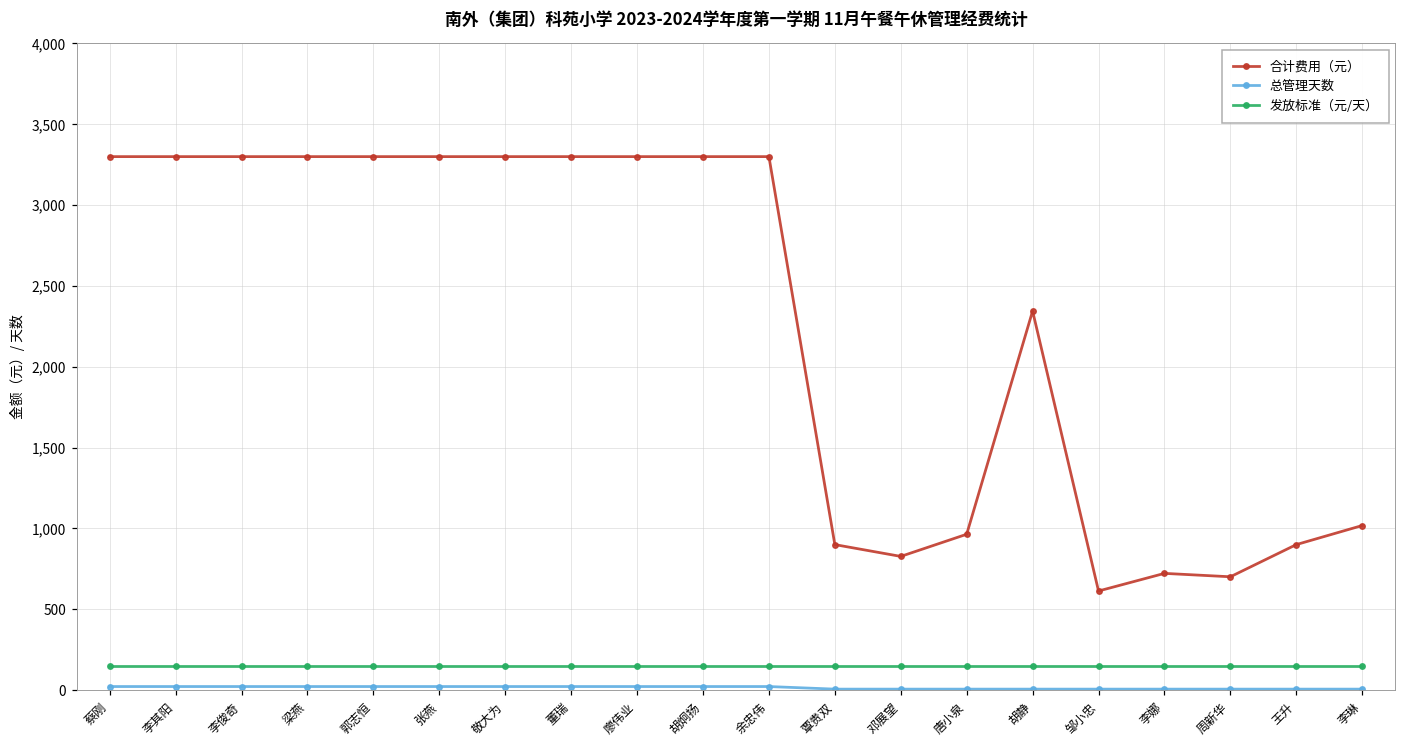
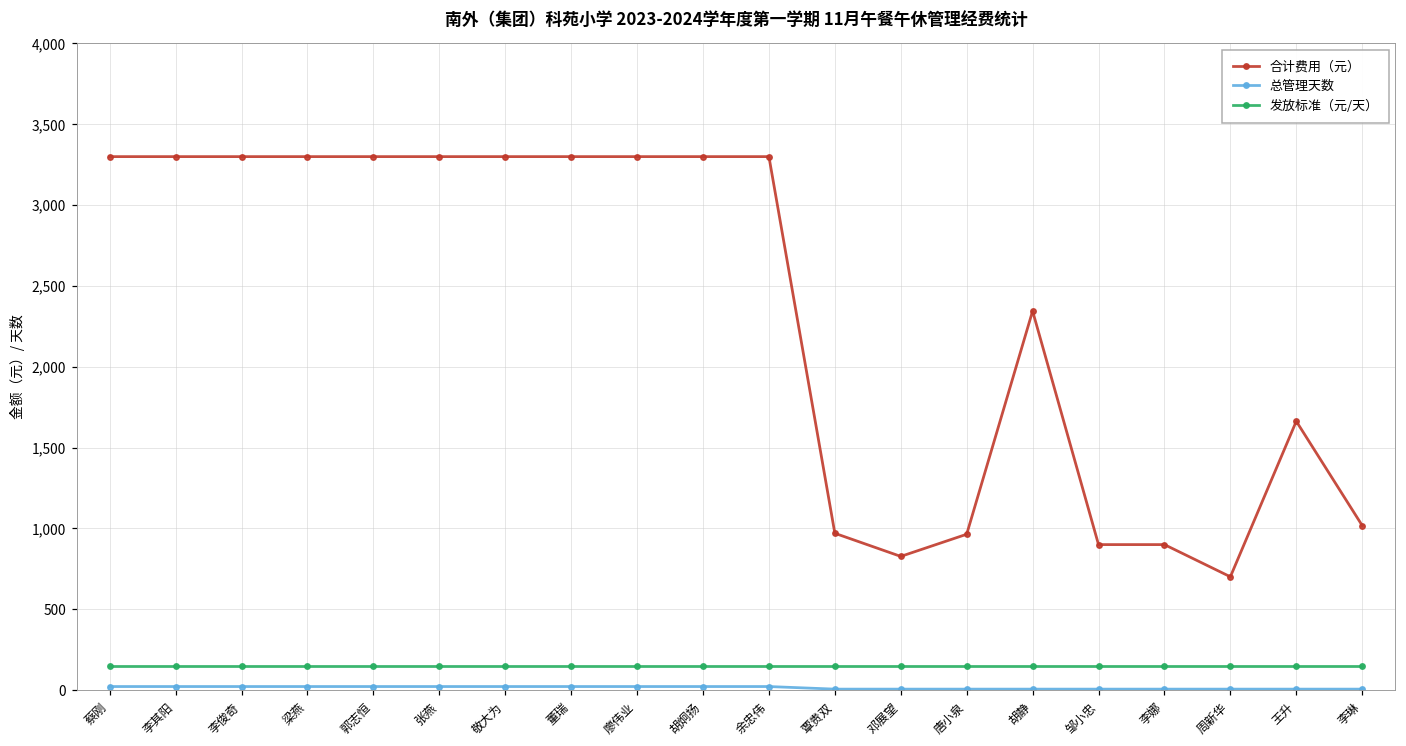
  {
    "合计费用（元）": {
      "蔡刚": "3,300",
      "李其阳": "3,300",
      "李俊奇": "3,300",
      "梁燕": "3,300",
      "郭志恒": "3,300",
      "张燕": "3,300",
      "敬大为": "3,300",
      "董瑞": "3,300",
      "廖伟业": "3,300",
      "胡炯扬": "3,300",
      "余忠伟": "3,300",
-     "覃贵双": "900",
+     "覃贵双": "970",
      "邓展望": "830",
      "唐小泉": "960",
      "胡静": "2,350",
-     "邹小忠": "610",
-     "李娜": "720",
+     "邹小忠": "900",
+     "李娜": "900",
      "周新华": "700",
-     "王升": "900",
+     "王升": "1,660",
      "李琳": "1,020"
    },
    "总管理天数": {
      "蔡刚": "20",
      "李其阳": "20",
      "李俊奇": "20",
      "梁燕": "20",
      "郭志恒": "20",
      "张燕": "20",
      "敬大为": "20",
      "董瑞": "20",
      "廖伟业": "20",
      "胡炯扬": "20",
      "余忠伟": "20",
      "覃贵双": "10",
      "邓展望": "10",
      "唐小泉": "10",
      "胡静": "10",
      "邹小忠": "10",
      "李娜": "10",
      "周新华": "10",
      "王升": "10",
      "李琳": "10"
    },
    "发放标准（元/天）": {
      "蔡刚": "150",
      "李其阳": "150",
      "李俊奇": "150",
      "梁燕": "150",
      "郭志恒": "150",
      "张燕": "150",
      "敬大为": "150",
      "董瑞": "150",
      "廖伟业": "150",
      "胡炯扬": "150",
      "余忠伟": "150",
      "覃贵双": "150",
      "邓展望": "150",
      "唐小泉": "150",
      "胡静": "150",
      "邹小忠": "150",
      "李娜": "150",
      "周新华": "150",
      "王升": "150",
      "李琳": "150"
    }
  }
